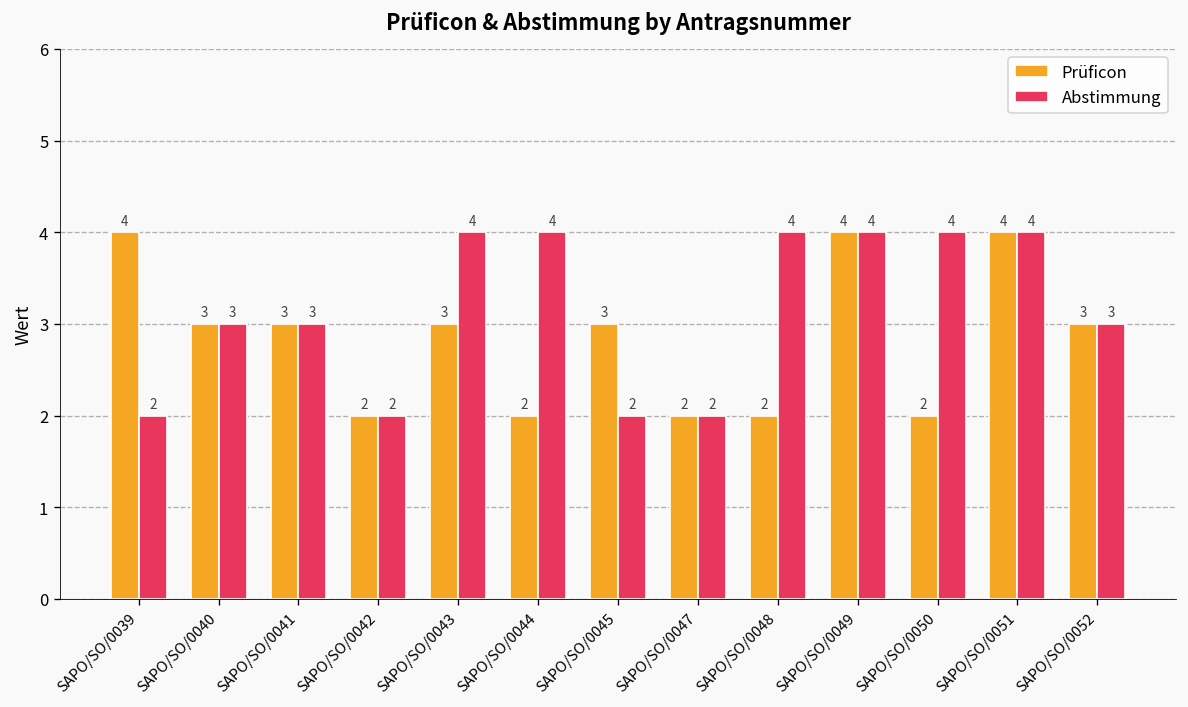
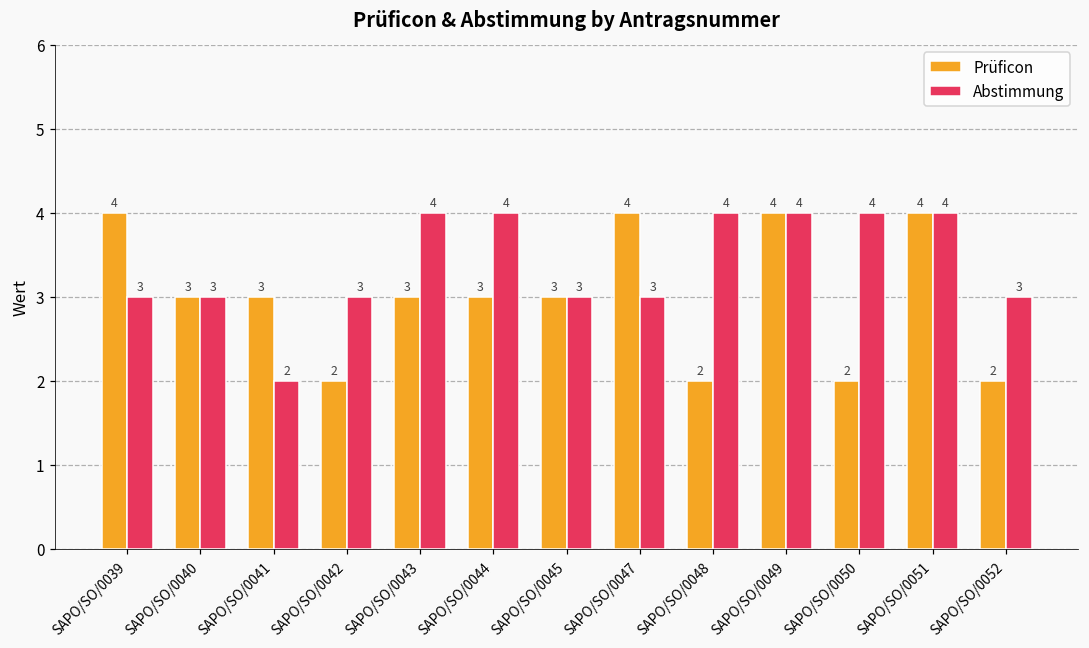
  {
    "Prüficon": {
      "SAPO/SO/0039": 4,
      "SAPO/SO/0040": 3,
      "SAPO/SO/0041": 3,
      "SAPO/SO/0042": 2,
      "SAPO/SO/0043": 3,
-     "SAPO/SO/0044": 2,
+     "SAPO/SO/0044": 3,
      "SAPO/SO/0045": 3,
-     "SAPO/SO/0047": 2,
+     "SAPO/SO/0047": 4,
      "SAPO/SO/0048": 2,
      "SAPO/SO/0049": 4,
      "SAPO/SO/0050": 2,
      "SAPO/SO/0051": 4,
-     "SAPO/SO/0052": 3
+     "SAPO/SO/0052": 2
    },
    "Abstimmung": {
-     "SAPO/SO/0039": 2,
+     "SAPO/SO/0039": 3,
      "SAPO/SO/0040": 3,
-     "SAPO/SO/0041": 3,
-     "SAPO/SO/0042": 2,
+     "SAPO/SO/0041": 2,
+     "SAPO/SO/0042": 3,
      "SAPO/SO/0043": 4,
      "SAPO/SO/0044": 4,
-     "SAPO/SO/0045": 2,
-     "SAPO/SO/0047": 2,
+     "SAPO/SO/0045": 3,
+     "SAPO/SO/0047": 3,
      "SAPO/SO/0048": 4,
      "SAPO/SO/0049": 4,
      "SAPO/SO/0050": 4,
      "SAPO/SO/0051": 4,
      "SAPO/SO/0052": 3
    }
  }
